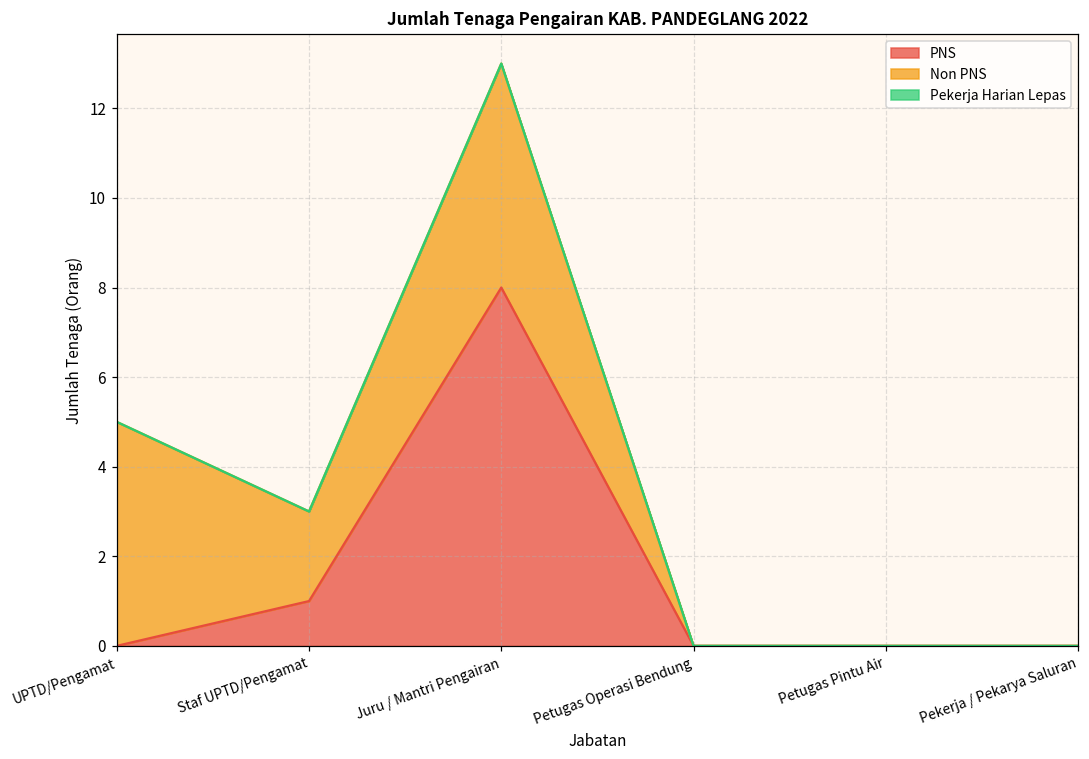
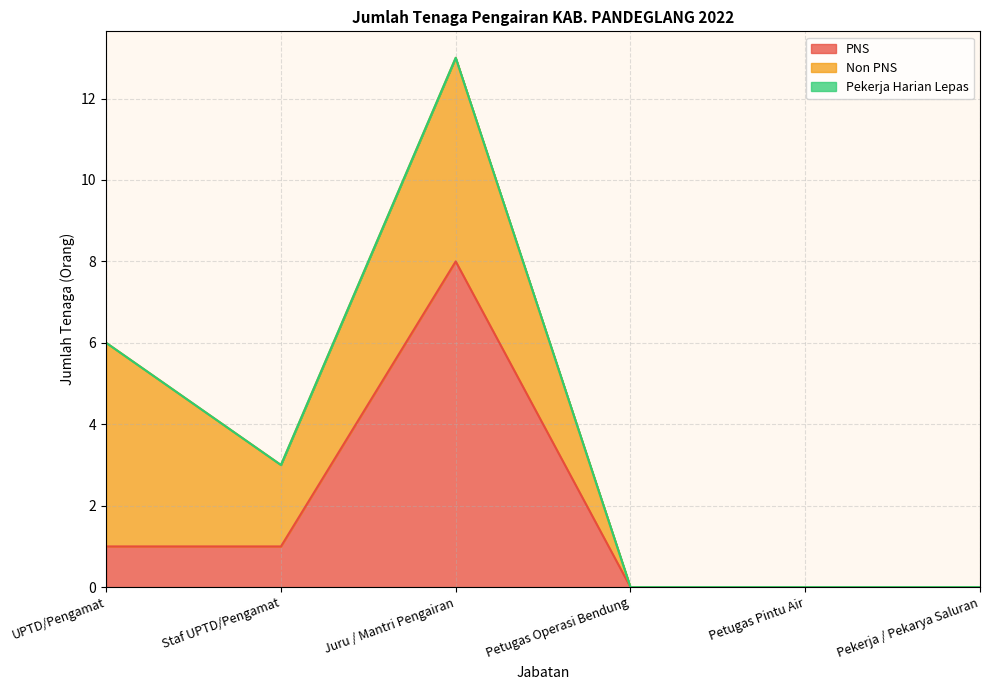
  {
    "PNS": {
-     "UPTD/Pengamat": 0,
+     "UPTD/Pengamat": 1,
      "Staf UPTD/Pengamat": 1,
      "Juru / Mantri Pengairan": 8
    }
  }
